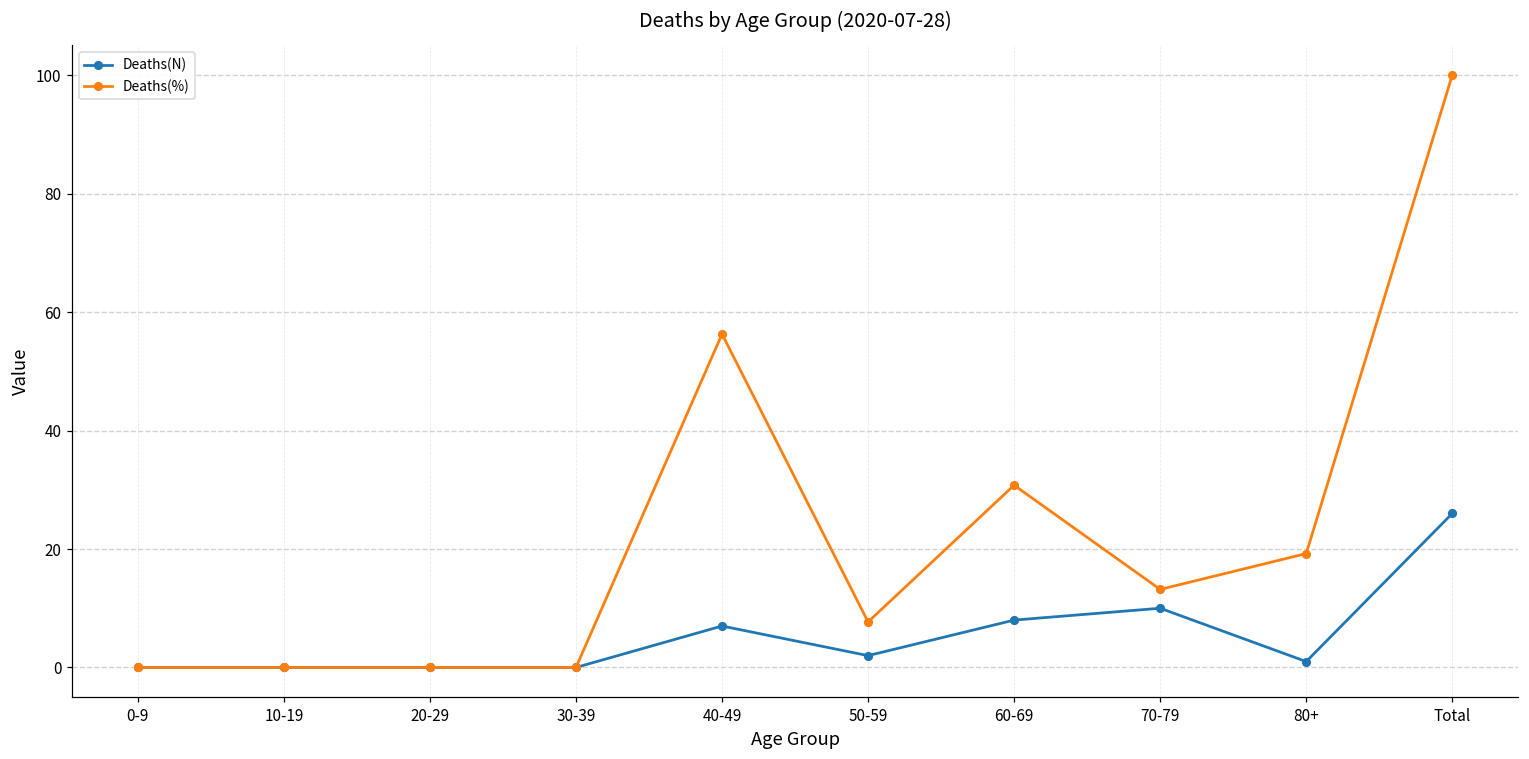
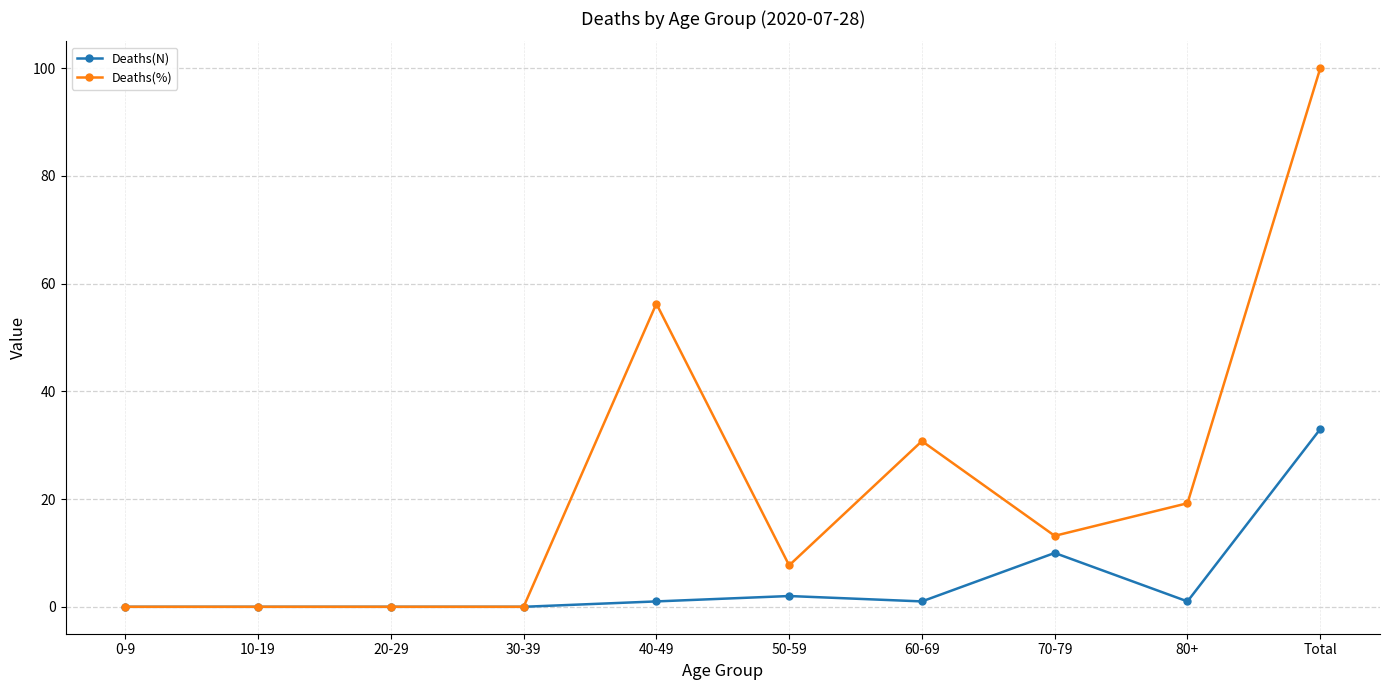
  {
    "Deaths(N)": {
-     "40-49": 7,
+     "40-49": 1,
      "50-59": 2,
-     "60-69": 8,
+     "60-69": 1,
      "70-79": 10,
      "80+": 1,
-     "Total": 26
+     "Total": 33
    },
    "Deaths(%)": {
      "40-49": 56,
      "50-59": 8,
      "60-69": 31,
      "70-79": 13,
      "80+": 19,
      "Total": 100
    }
  }
